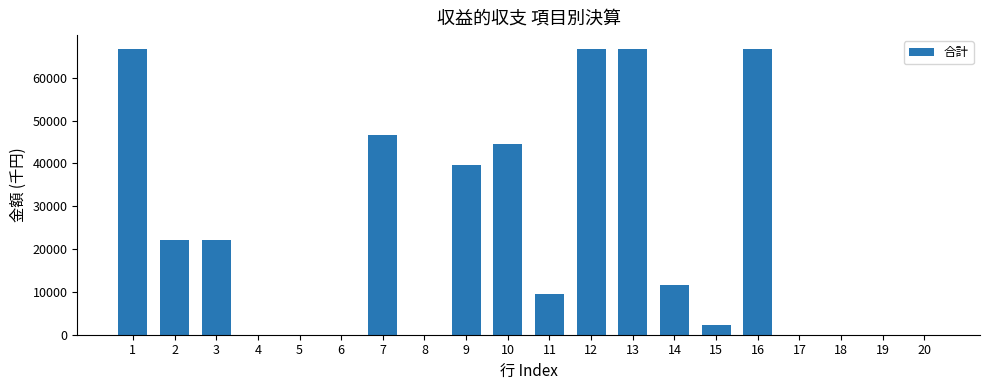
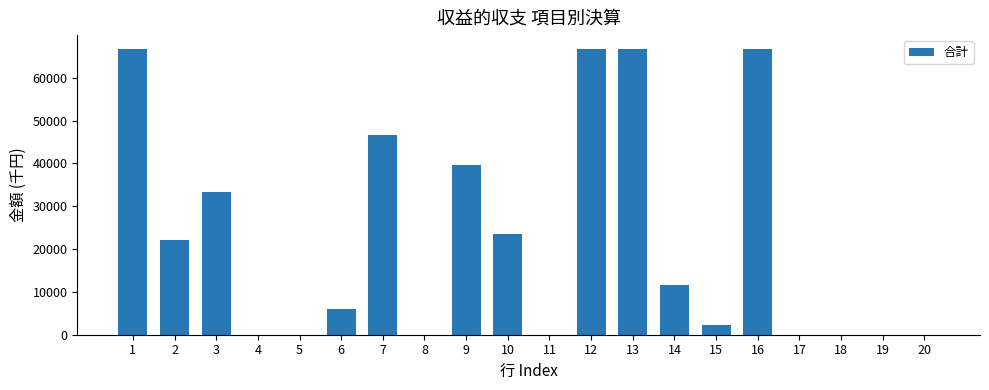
  {
    "1": 67000,
    "2": 22000,
-   "3": 22000,
+   "3": 33000,
    "4": 0,
    "5": 0,
-   "6": 0,
+   "6": 6000,
    "7": 47000,
    "8": 0,
    "9": 40000,
-   "10": 44000,
-   "11": 9000,
+   "10": 23000,
+   "11": 0,
    "12": 67000,
    "13": 67000,
    "14": 12000,
    "15": 2000,
    "16": 67000,
    "17": 0,
    "18": 0,
    "19": 0,
    "20": 0
  }
